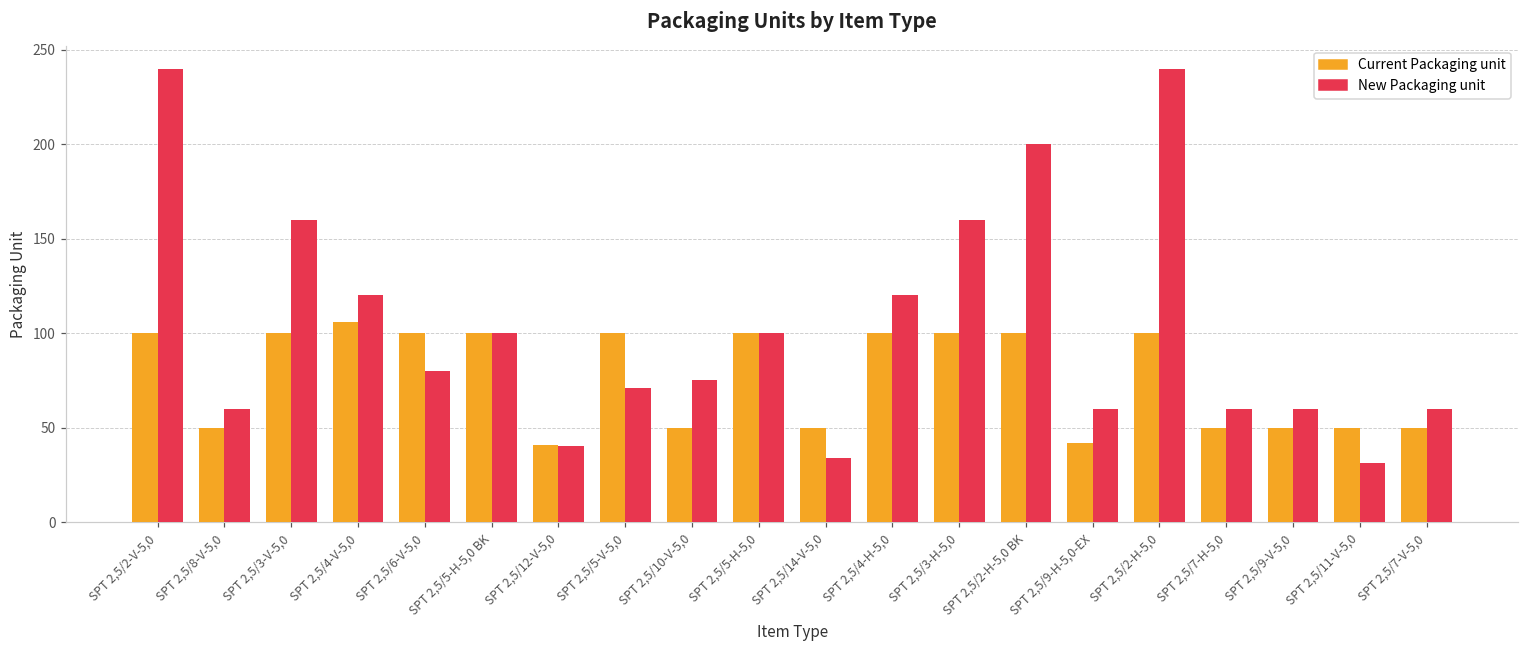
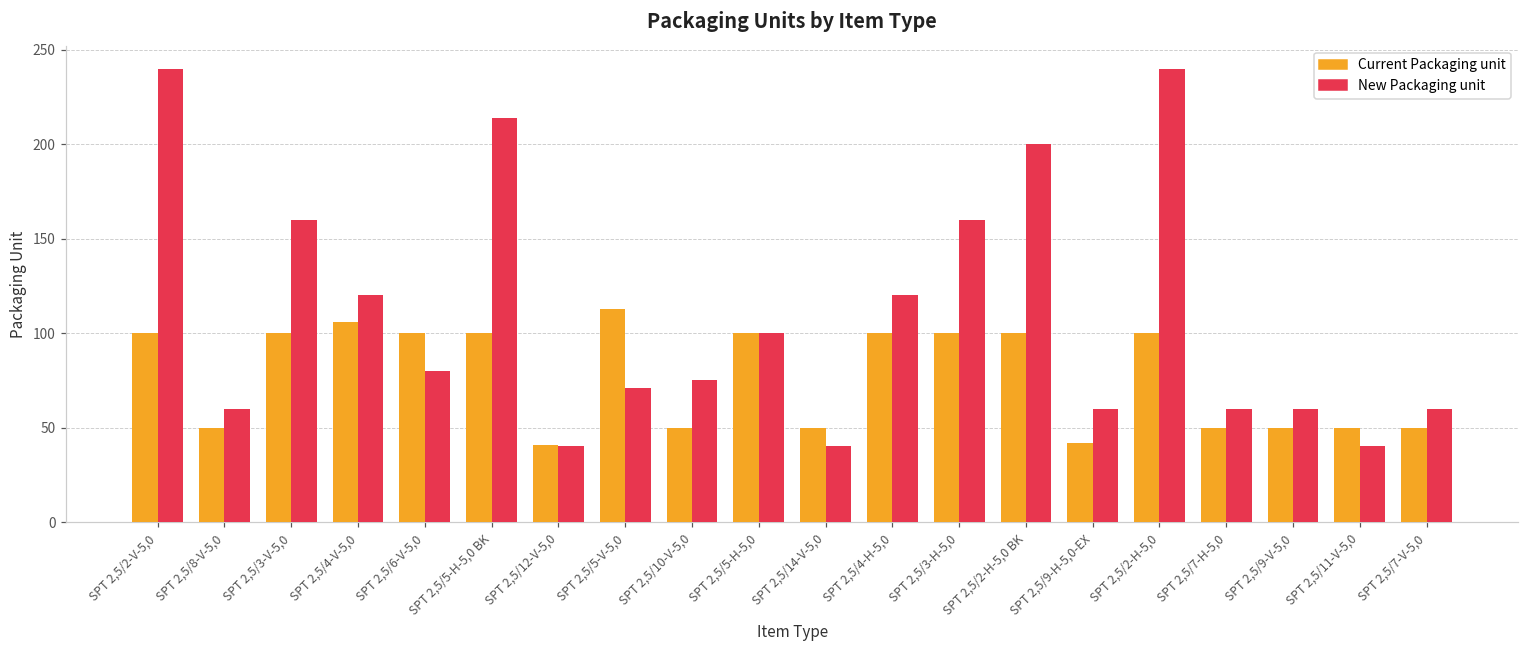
  {
    "Current Packaging unit": {
      "SPT 2,5/2-V-5,0": 100,
      "SPT 2,5/8-V-5,0": 50,
      "SPT 2,5/3-V-5,0": 100,
      "SPT 2,5/4-V-5,0": 106,
      "SPT 2,5/6-V-5,0": 100,
      "SPT 2,5/5-H-5,0 BK": 100,
      "SPT 2,5/12-V-5,0": 41,
-     "SPT 2,5/5-V-5,0": 100,
+     "SPT 2,5/5-V-5,0": 113,
      "SPT 2,5/10-V-5,0": 50,
      "SPT 2,5/5-H-5,0": 100,
      "SPT 2,5/14-V-5,0": 50,
      "SPT 2,5/4-H-5,0": 100,
      "SPT 2,5/3-H-5,0": 100,
      "SPT 2,5/2-H-5,0 BK": 100,
      "SPT 2,5/9-H-5,0-EX": 42,
      "SPT 2,5/2-H-5,0": 100,
      "SPT 2,5/7-H-5,0": 50,
      "SPT 2,5/9-V-5,0": 50,
      "SPT 2,5/11-V-5,0": 50,
      "SPT 2,5/7-V-5,0": 50
    },
    "New Packaging unit": {
      "SPT 2,5/2-V-5,0": 240,
      "SPT 2,5/8-V-5,0": 60,
      "SPT 2,5/3-V-5,0": 160,
      "SPT 2,5/4-V-5,0": 120,
      "SPT 2,5/6-V-5,0": 80,
-     "SPT 2,5/5-H-5,0 BK": 100,
+     "SPT 2,5/5-H-5,0 BK": 214,
      "SPT 2,5/12-V-5,0": 40,
      "SPT 2,5/5-V-5,0": 71,
      "SPT 2,5/10-V-5,0": 75,
      "SPT 2,5/5-H-5,0": 100,
-     "SPT 2,5/14-V-5,0": 34,
+     "SPT 2,5/14-V-5,0": 40,
      "SPT 2,5/4-H-5,0": 120,
      "SPT 2,5/3-H-5,0": 160,
      "SPT 2,5/2-H-5,0 BK": 200,
      "SPT 2,5/9-H-5,0-EX": 60,
      "SPT 2,5/2-H-5,0": 240,
      "SPT 2,5/7-H-5,0": 60,
      "SPT 2,5/9-V-5,0": 60,
-     "SPT 2,5/11-V-5,0": 31,
+     "SPT 2,5/11-V-5,0": 40,
      "SPT 2,5/7-V-5,0": 60
    }
  }
